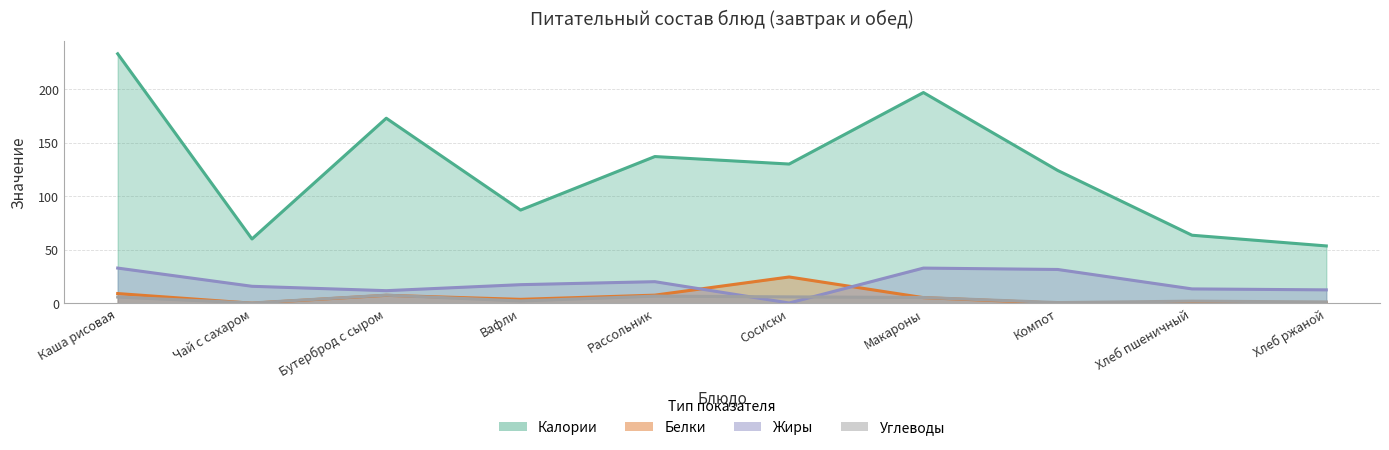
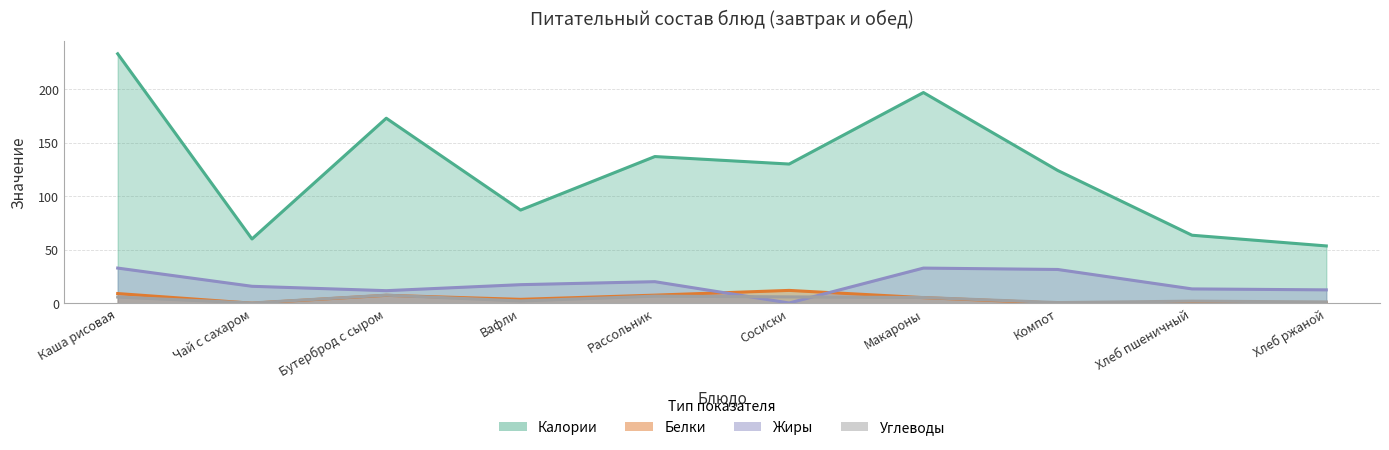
  {
    "Белки": {
      "Каша рисовая": 9,
-     "Сосиски": 25
+     "Сосиски": 12
    }
  }
